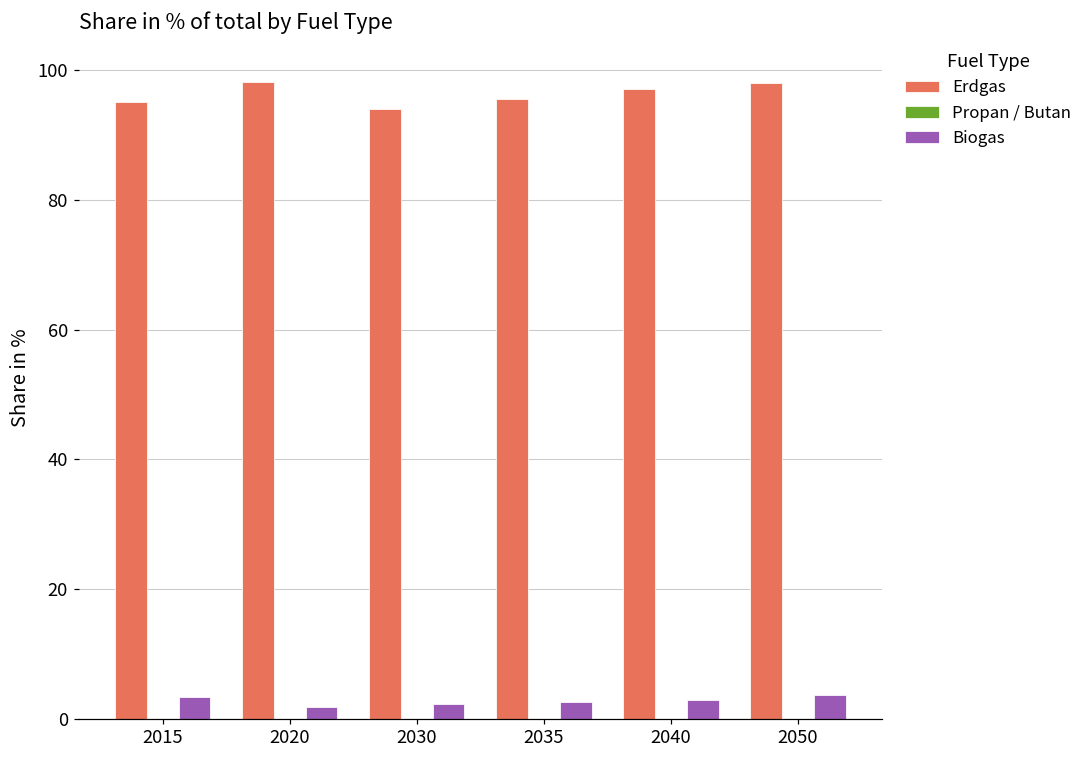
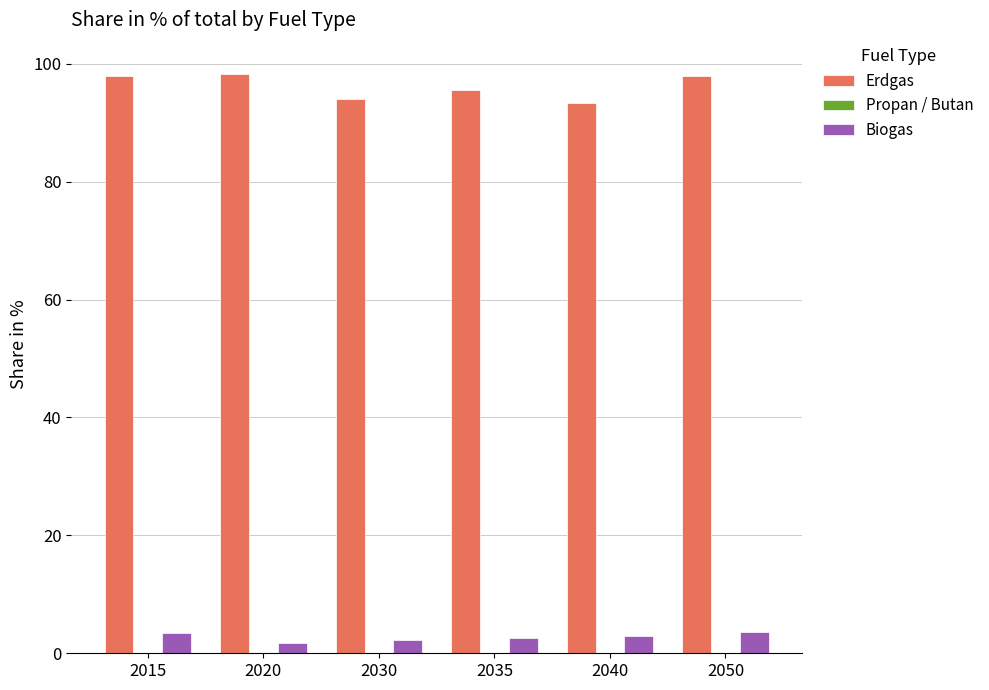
  {
    "Erdgas": {
-     "2015": 95,
+     "2015": 98,
      "2020": 98,
      "2030": 94,
      "2035": 95,
-     "2040": 97,
+     "2040": 93,
      "2050": 98
    },
    "Propan / Butan": {
      "2015": 0,
      "2020": 0,
      "2030": 0,
      "2035": 0,
      "2040": 0,
      "2050": 0
    },
    "Biogas": {
      "2015": 3,
      "2020": 2,
      "2030": 2,
      "2035": 3,
      "2040": 3,
      "2050": 4
    }
  }
